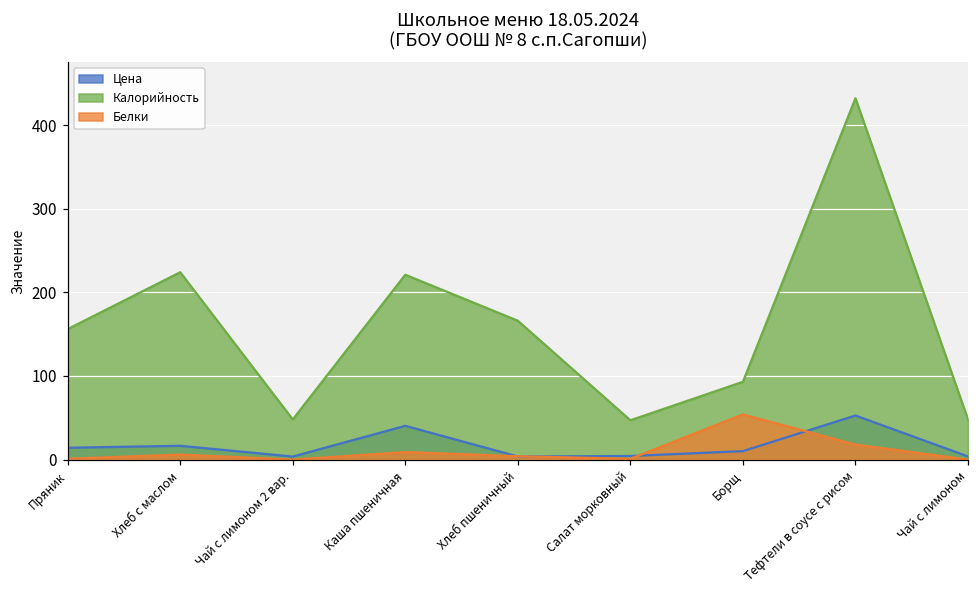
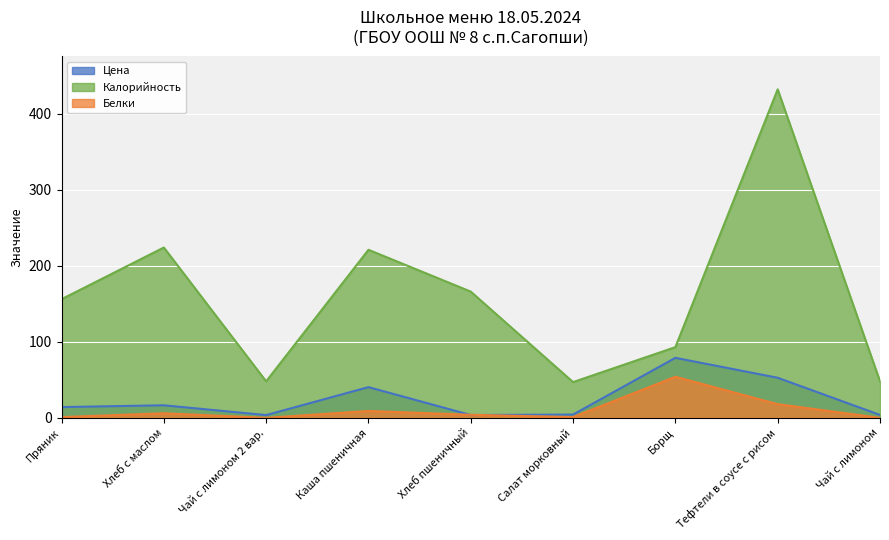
  {
    "Цена": {
      "Пряник": 10,
      "Хлеб с маслом": 20,
      "Чай с лимоном 2 вар.": 0,
      "Каша пшеничная": 40,
-     "Борщ": 10,
+     "Борщ": 80,
      "Тефтели в соусе с рисом": 50,
      "Чай с лимоном": 0
    },
    "Калорийность": {
      "Пряник": 160,
      "Хлеб с маслом": 220,
      "Чай с лимоном 2 вар.": 50,
      "Каша пшеничная": 220,
      "Хлеб пшеничный": 170,
      "Салат морковный": 50,
      "Борщ": 90,
      "Тефтели в соусе с рисом": 430,
      "Чай с лимоном": 50
    },
    "Белки": {
      "Пряник": 0,
      "Хлеб с маслом": 10,
      "Чай с лимоном 2 вар.": 0,
      "Каша пшеничная": 10,
      "Борщ": 50,
      "Тефтели в соусе с рисом": 20,
      "Чай с лимоном": 0
    }
  }
